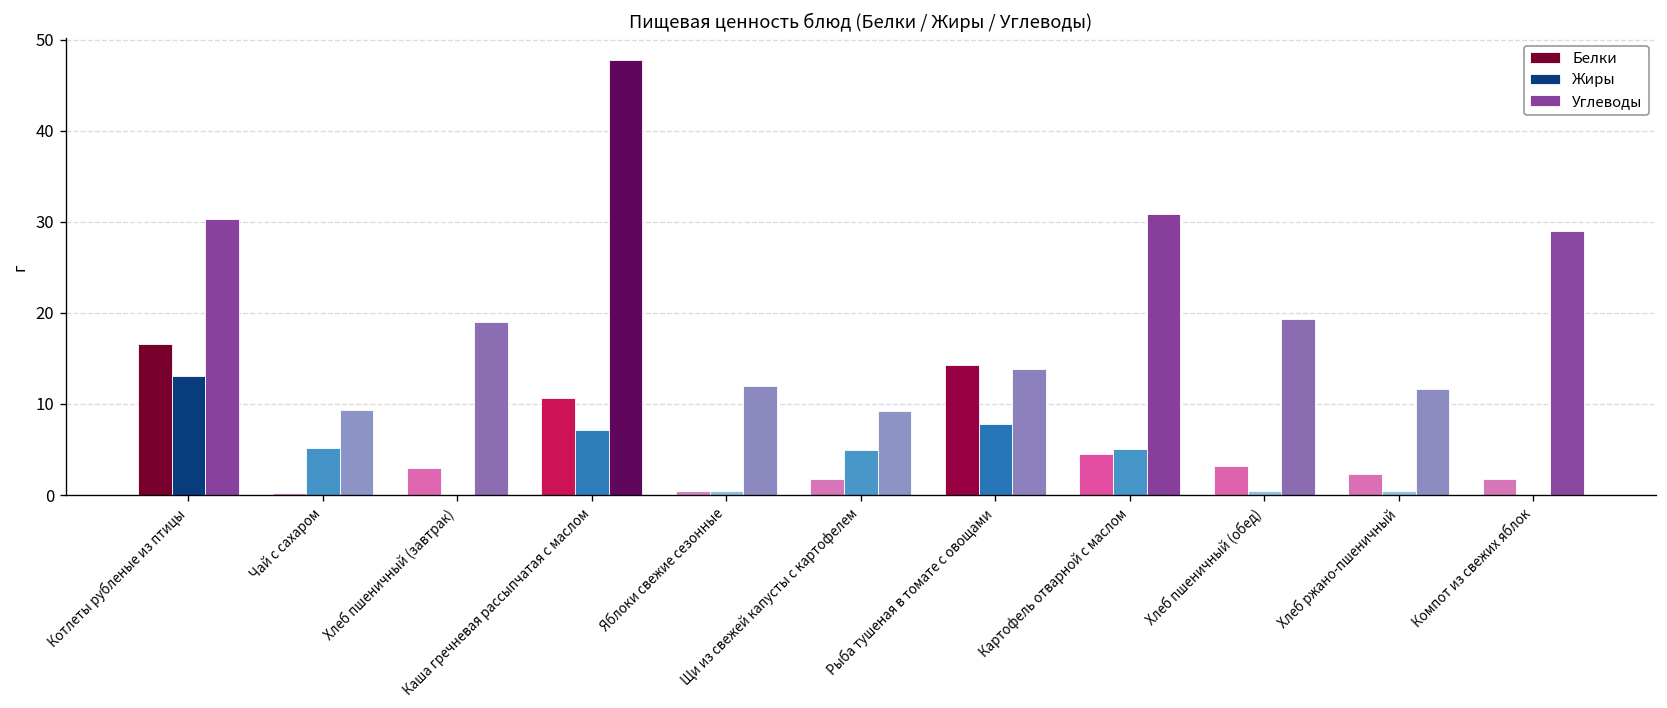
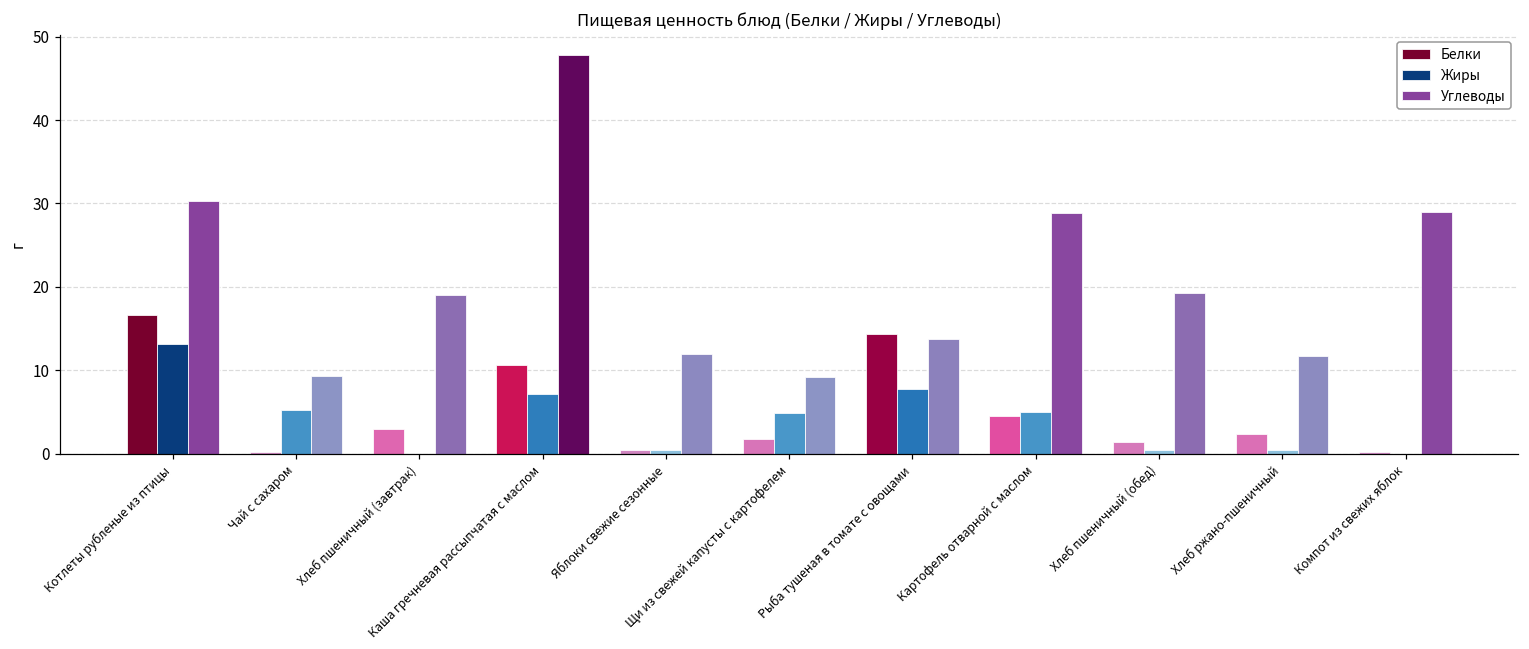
  {
    "Белки": {
      "Котлеты рубленые из птицы": 17,
      "Хлеб пшеничный (завтрак)": 3,
      "Каша гречневая рассыпчатая с маслом": 11,
      "Яблоки свежие сезонные": 0,
      "Щи из свежей капусты с картофелем": 2,
      "Рыба тушеная в томате с овощами": 14,
      "Картофель отварной с маслом": 5,
-     "Хлеб пшеничный (обед)": 3,
+     "Хлеб пшеничный (обед)": 1,
      "Хлеб ржано-пшеничный": 2,
-     "Компот из свежих яблок": 2
+     "Компот из свежих яблок": 0
    },
    "Жиры": {
      "Котлеты рубленые из птицы": 13,
      "Чай с сахаром": 5,
      "Хлеб пшеничный (завтрак)": 0,
      "Каша гречневая рассыпчатая с маслом": 7,
      "Яблоки свежие сезонные": 0,
      "Щи из свежей капусты с картофелем": 5,
      "Рыба тушеная в томате с овощами": 8,
      "Картофель отварной с маслом": 5,
      "Хлеб пшеничный (обед)": 0,
      "Хлеб ржано-пшеничный": 0,
      "Компот из свежих яблок": 0
    },
    "Углеводы": {
      "Котлеты рубленые из птицы": 30,
      "Чай с сахаром": 9,
      "Хлеб пшеничный (завтрак)": 19,
      "Каша гречневая рассыпчатая с маслом": 48,
      "Яблоки свежие сезонные": 12,
      "Щи из свежей капусты с картофелем": 9,
      "Рыба тушеная в томате с овощами": 14,
-     "Картофель отварной с маслом": 31,
+     "Картофель отварной с маслом": 29,
      "Хлеб пшеничный (обед)": 19,
      "Хлеб ржано-пшеничный": 12,
      "Компот из свежих яблок": 29
    }
  }
